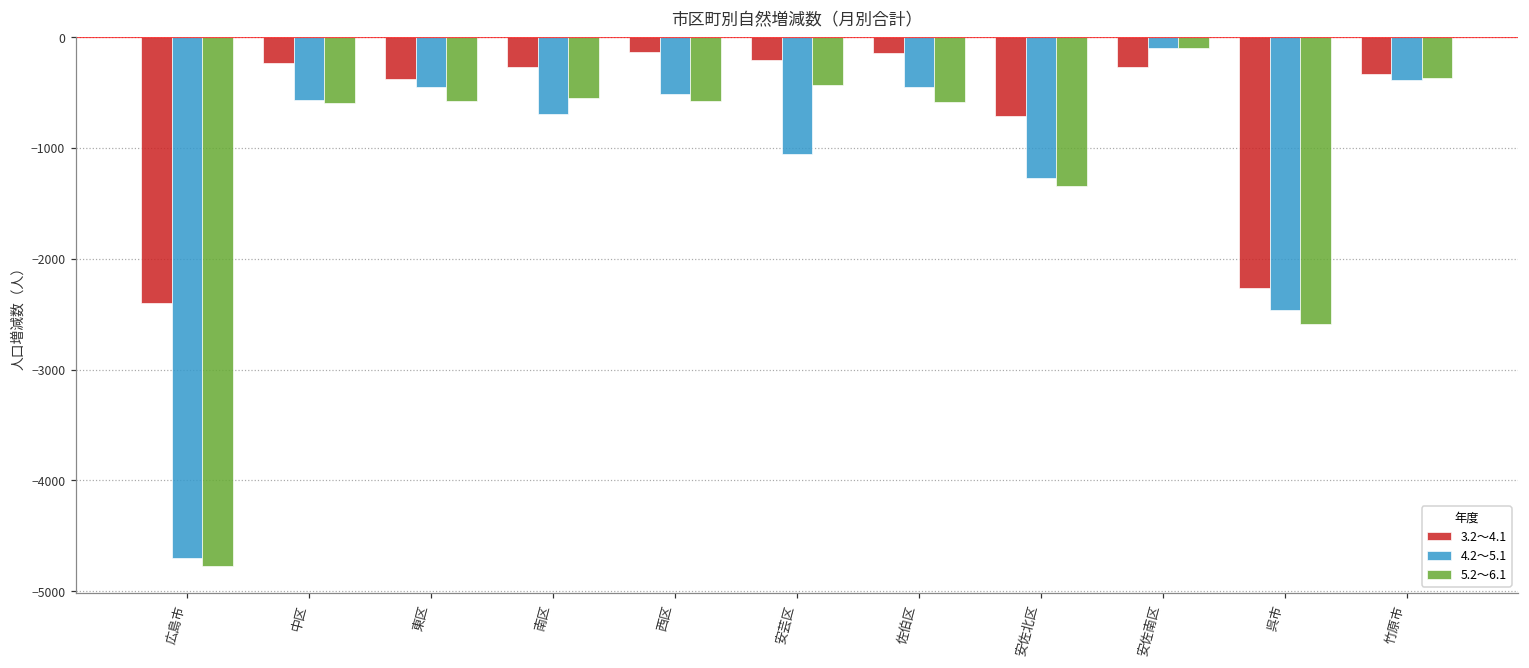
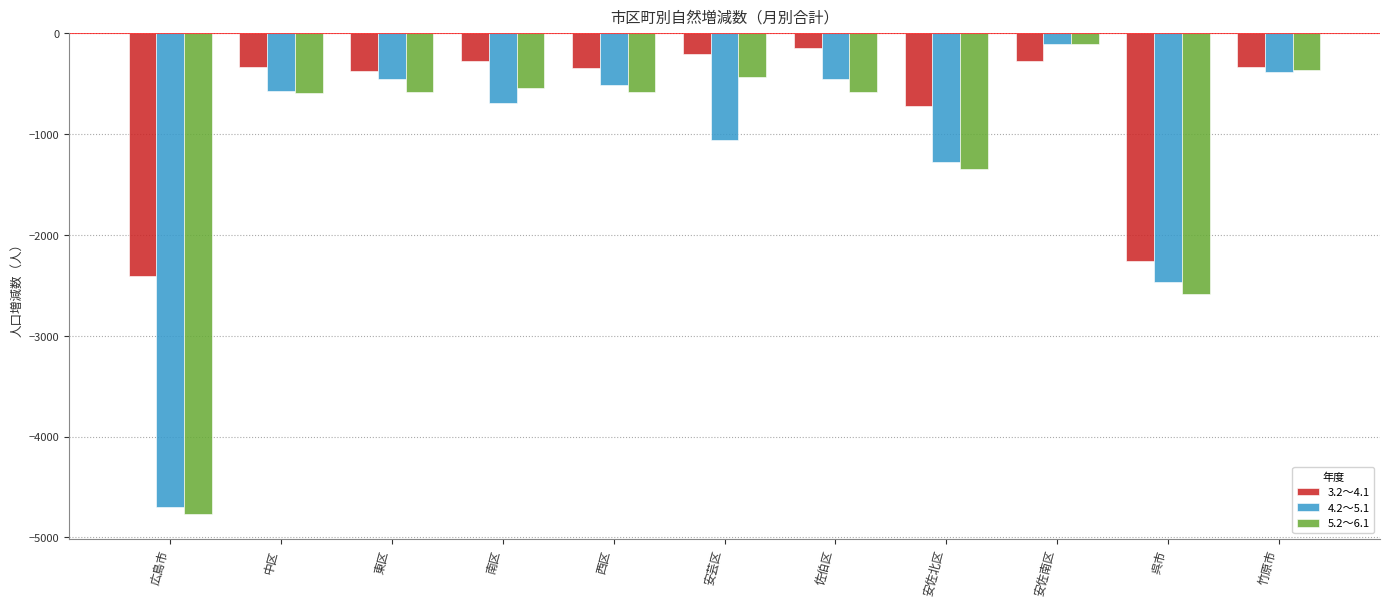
  {
    "3.2～4.1": {
      "広島市": -2400,
-     "中区": -240,
+     "中区": -330,
      "東区": -380,
      "南区": -270,
-     "西区": -140,
+     "西区": -340,
      "安芸区": -210,
      "佐伯区": -140,
      "安佐北区": -720,
      "安佐南区": -280,
      "呉市": -2260,
      "竹原市": -330
    },
    "4.2～5.1": {
      "広島市": -4700,
      "中区": -570,
      "東区": -450,
      "南区": -690,
      "西区": -510,
      "安芸区": -1060,
      "佐伯区": -450,
      "安佐北区": -1280,
      "安佐南区": -100,
      "呉市": -2460,
      "竹原市": -390
    },
    "5.2～6.1": {
      "広島市": -4770,
      "中区": -590,
      "東区": -580,
      "南区": -550,
      "西区": -580,
      "安芸区": -430,
      "佐伯区": -580,
      "安佐北区": -1350,
      "安佐南区": -100,
      "呉市": -2590,
      "竹原市": -370
    }
  }
